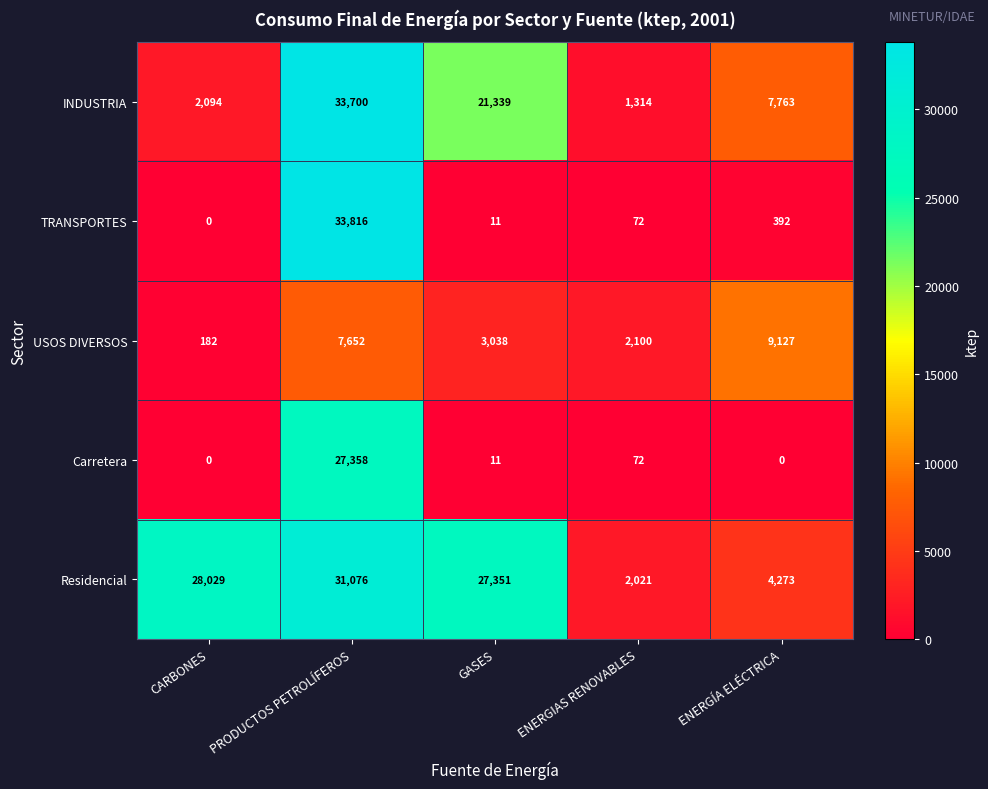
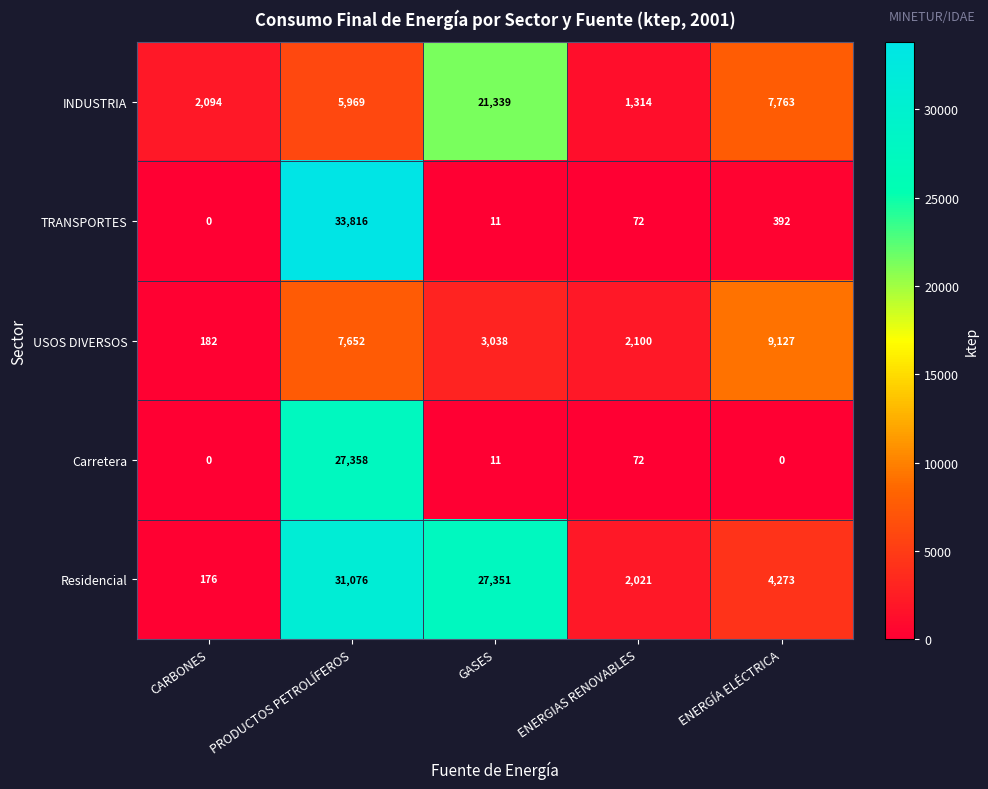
  {
    "INDUSTRIA": {
      "CARBONES": "2,094",
-     "PRODUCTOS PETROLÍFEROS": "33,700",
+     "PRODUCTOS PETROLÍFEROS": "5,969",
      "GASES": "21,339",
      "ENERGIAS RENOVABLES": "1,314",
      "ENERGÍA ELÉCTRICA": "7,763"
    },
    "TRANSPORTES": {
      "CARBONES": "0",
      "PRODUCTOS PETROLÍFEROS": "33,816",
      "GASES": "11",
      "ENERGIAS RENOVABLES": "72",
      "ENERGÍA ELÉCTRICA": "392"
    },
    "USOS DIVERSOS": {
      "CARBONES": "182",
      "PRODUCTOS PETROLÍFEROS": "7,652",
      "GASES": "3,038",
      "ENERGIAS RENOVABLES": "2,100",
      "ENERGÍA ELÉCTRICA": "9,127"
    },
    "Carretera": {
      "CARBONES": "0",
      "PRODUCTOS PETROLÍFEROS": "27,358",
      "GASES": "11",
      "ENERGIAS RENOVABLES": "72",
      "ENERGÍA ELÉCTRICA": "0"
    },
    "Residencial": {
-     "CARBONES": "28,029",
+     "CARBONES": "176",
      "PRODUCTOS PETROLÍFEROS": "31,076",
      "GASES": "27,351",
      "ENERGIAS RENOVABLES": "2,021",
      "ENERGÍA ELÉCTRICA": "4,273"
    }
  }
